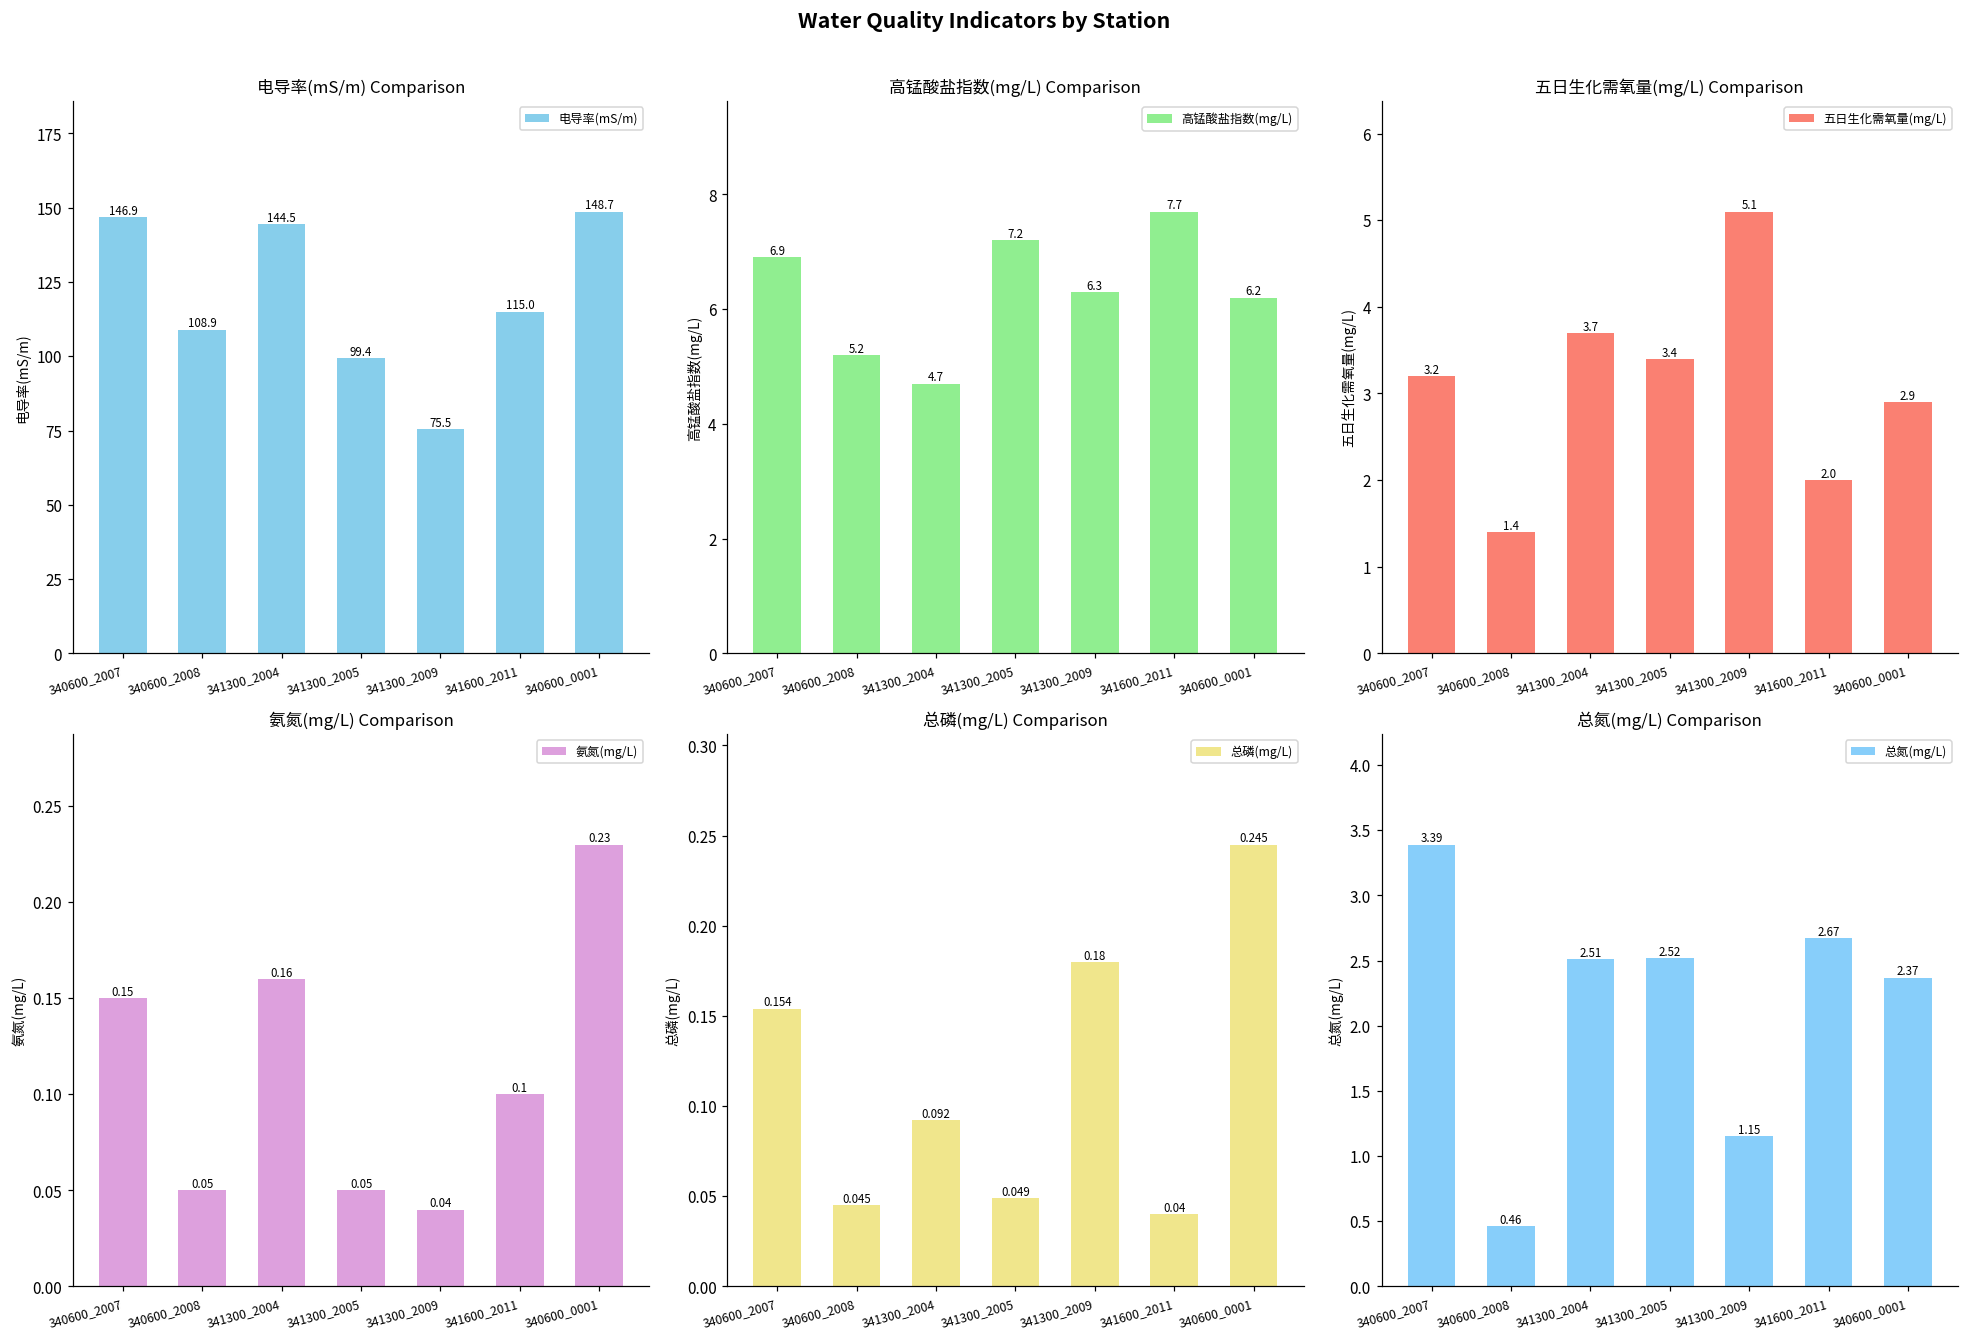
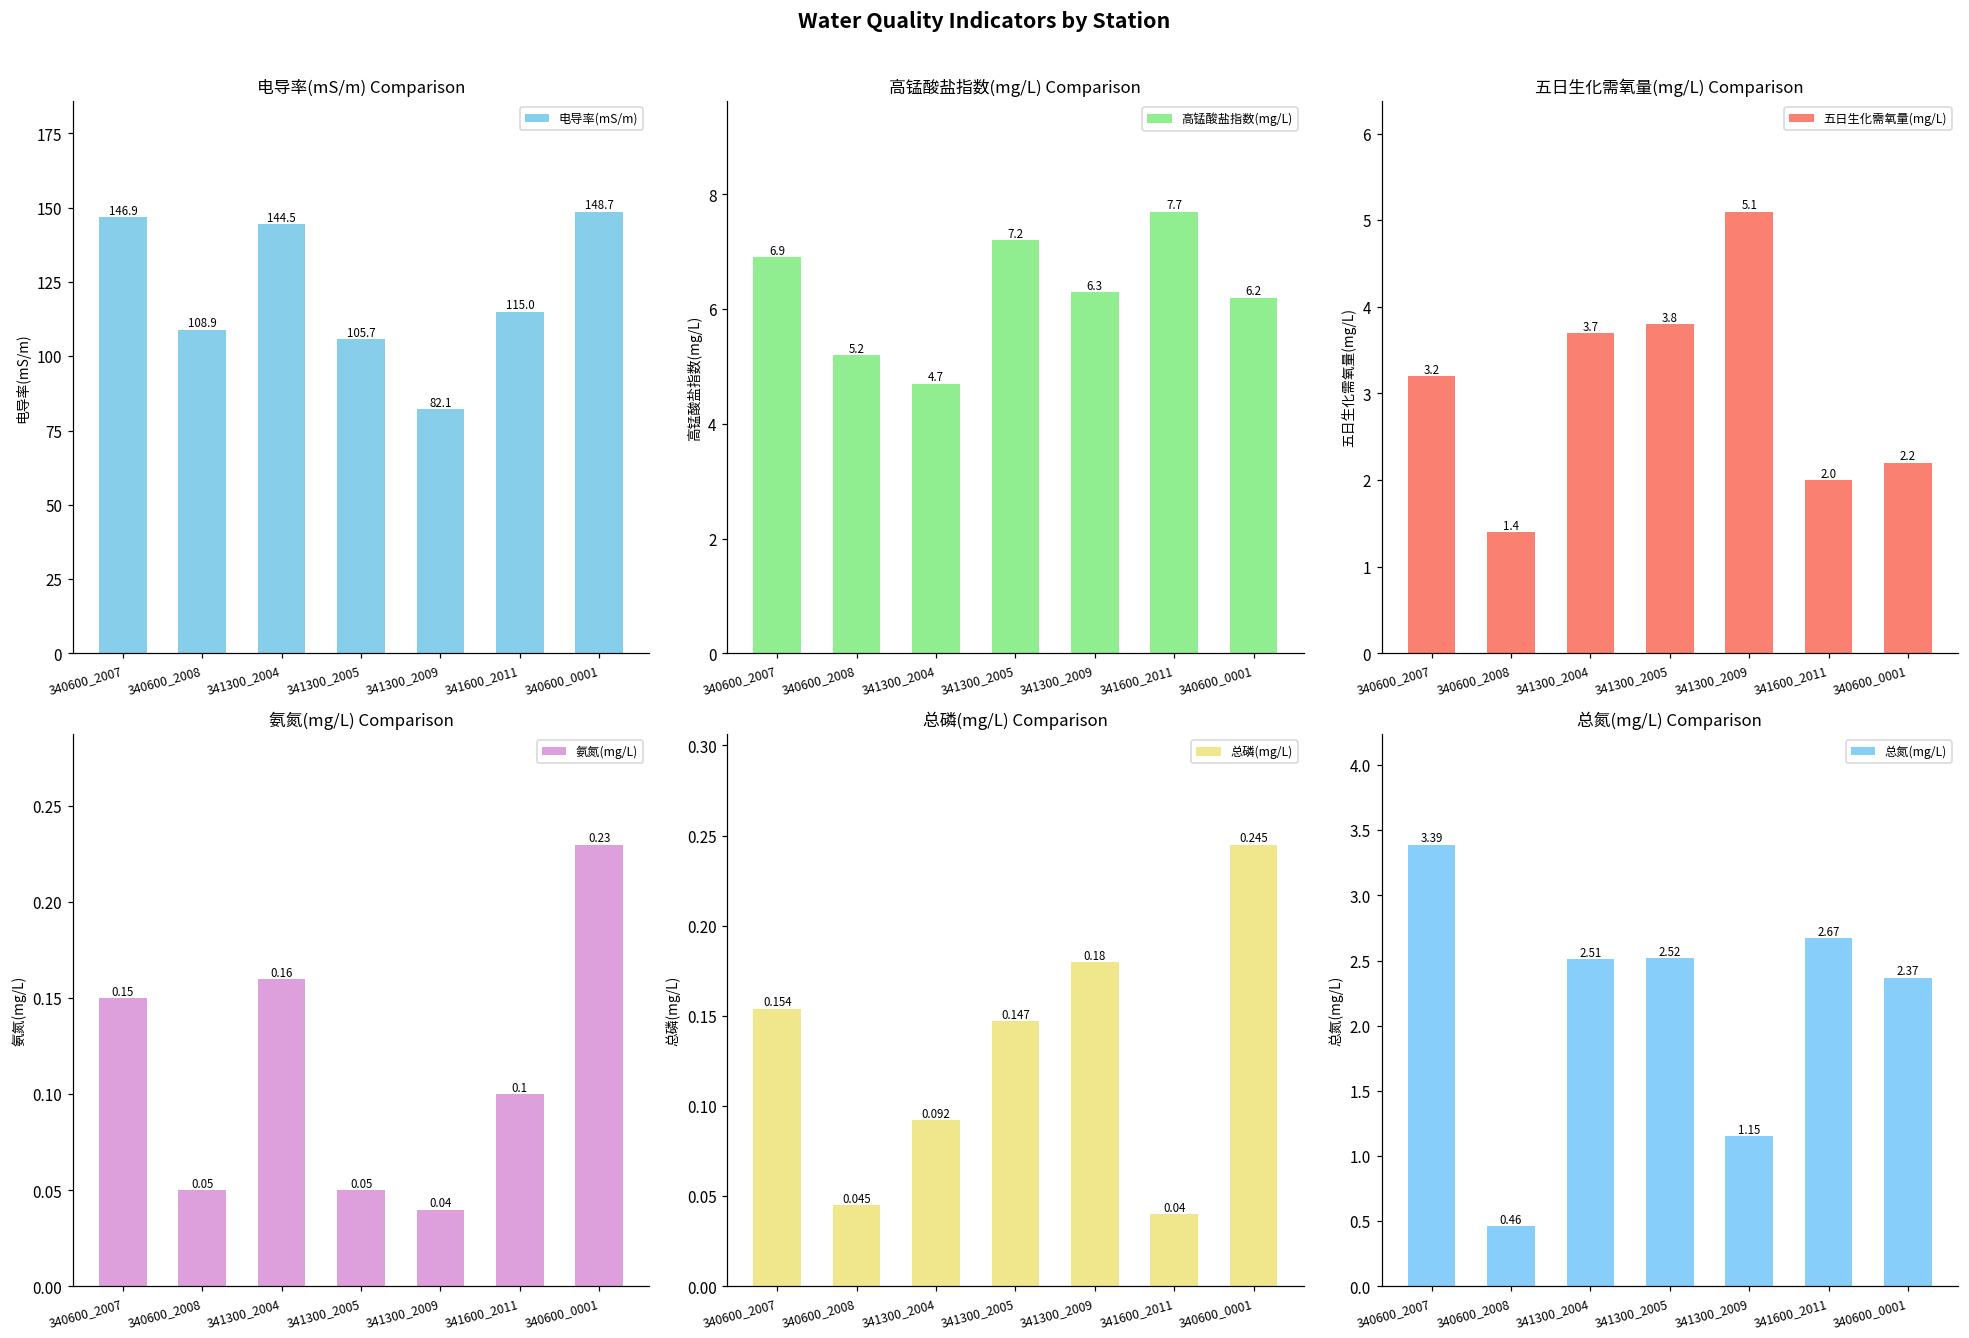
  {
    "电导率(mS/m) Comparison": {
      "340600_2007": 146.9,
      "340600_2008": 108.9,
      "341300_2004": 144.5,
-     "341300_2005": 99.4,
-     "341300_2009": 75.5,
+     "341300_2005": 105.7,
+     "341300_2009": 82.1,
      "341600_2011": 115.0,
      "340600_0001": 148.7
    },
    "高锰酸盐指数(mg/L) Comparison": {
      "340600_2007": 6.9,
      "340600_2008": 5.2,
      "341300_2004": 4.7,
      "341300_2005": 7.2,
      "341300_2009": 6.3,
      "341600_2011": 7.7,
      "340600_0001": 6.2
    },
    "五日生化需氧量(mg/L) Comparison": {
      "340600_2007": 3.2,
      "340600_2008": 1.4,
      "341300_2004": 3.7,
-     "341300_2005": 3.4,
+     "341300_2005": 3.8,
      "341300_2009": 5.1,
      "341600_2011": 2.0,
-     "340600_0001": 2.9
+     "340600_0001": 2.2
    },
    "氨氮(mg/L) Comparison": {
      "340600_2007": 0.15,
      "340600_2008": 0.05,
      "341300_2004": 0.16,
      "341300_2005": 0.05,
      "341300_2009": 0.04,
      "341600_2011": 0.1,
      "340600_0001": 0.23
    },
    "总磷(mg/L) Comparison": {
      "340600_2007": 0.154,
      "340600_2008": 0.045,
      "341300_2004": 0.092,
-     "341300_2005": 0.049,
+     "341300_2005": 0.147,
      "341300_2009": 0.18,
      "341600_2011": 0.04,
      "340600_0001": 0.245
    },
    "总氮(mg/L) Comparison": {
      "340600_2007": 3.39,
      "340600_2008": 0.46,
      "341300_2004": 2.51,
      "341300_2005": 2.52,
      "341300_2009": 1.15,
      "341600_2011": 2.67,
      "340600_0001": 2.37
    }
  }
